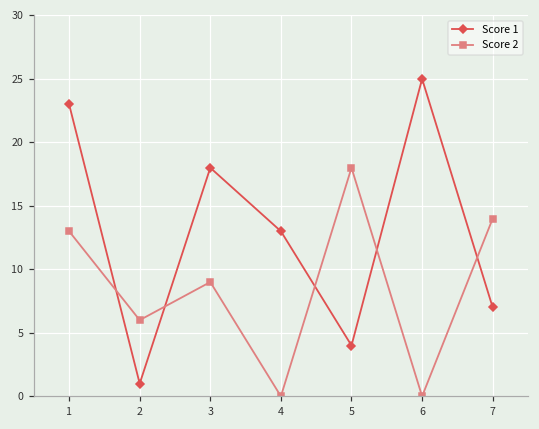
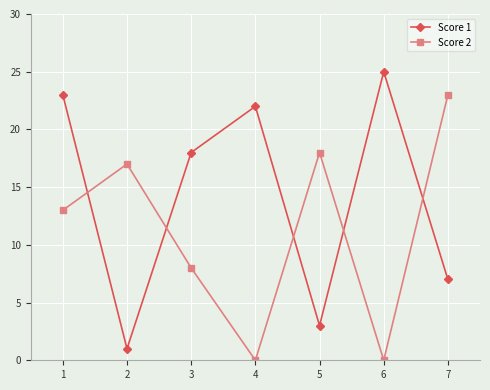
  {
    "Score 1": {
      "1": 23,
      "2": 1,
      "3": 18,
-     "4": 13,
-     "5": 4,
+     "4": 22,
+     "5": 3,
      "6": 25,
      "7": 7
    },
    "Score 2": {
      "1": 13,
-     "2": 6,
-     "3": 9,
+     "2": 17,
+     "3": 8,
      "4": 0,
      "5": 18,
      "6": 0,
-     "7": 14
+     "7": 23
    }
  }
